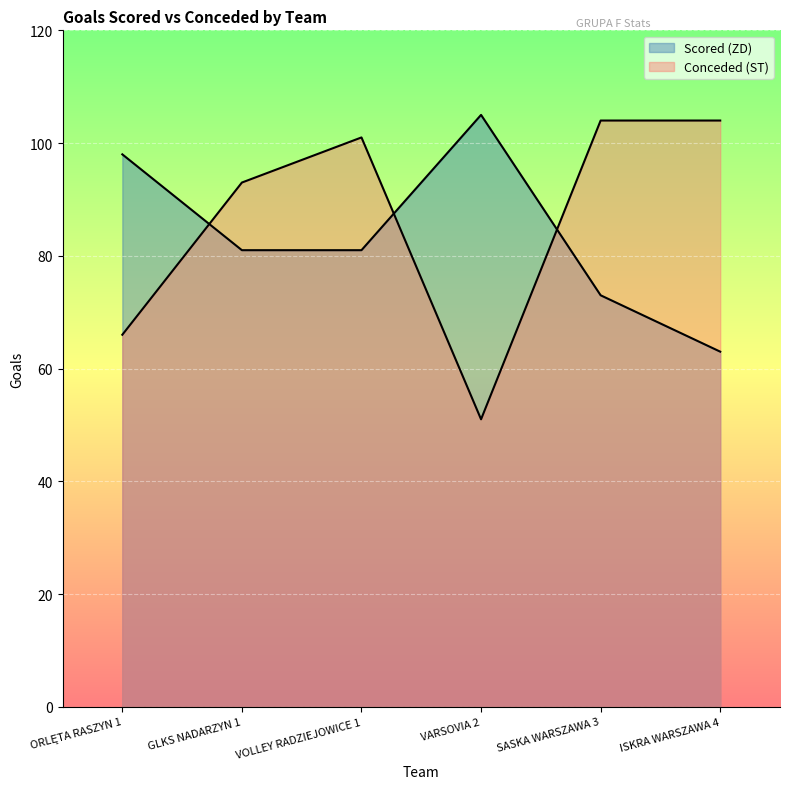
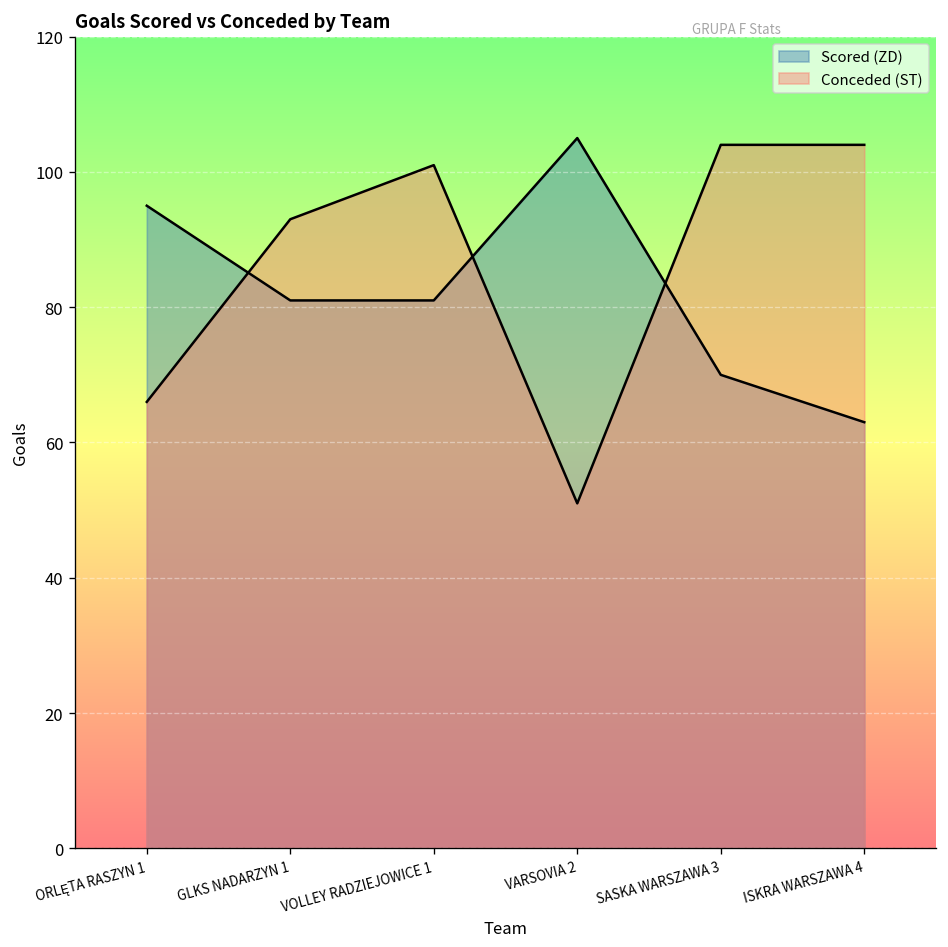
  {
    "Scored (ZD)": {
-     "ORLĘTA RASZYN 1": 98,
+     "ORLĘTA RASZYN 1": 95,
      "GLKS NADARZYN 1": 81,
      "VOLLEY RADZIEJOWICE 1": 81,
      "VARSOVIA 2": 105,
-     "SASKA WARSZAWA 3": 73,
+     "SASKA WARSZAWA 3": 70,
      "ISKRA WARSZAWA 4": 63
    },
    "Conceded (ST)": {
      "ORLĘTA RASZYN 1": 66,
      "GLKS NADARZYN 1": 93,
      "VOLLEY RADZIEJOWICE 1": 101,
      "VARSOVIA 2": 51,
      "SASKA WARSZAWA 3": 104,
      "ISKRA WARSZAWA 4": 104
    }
  }
